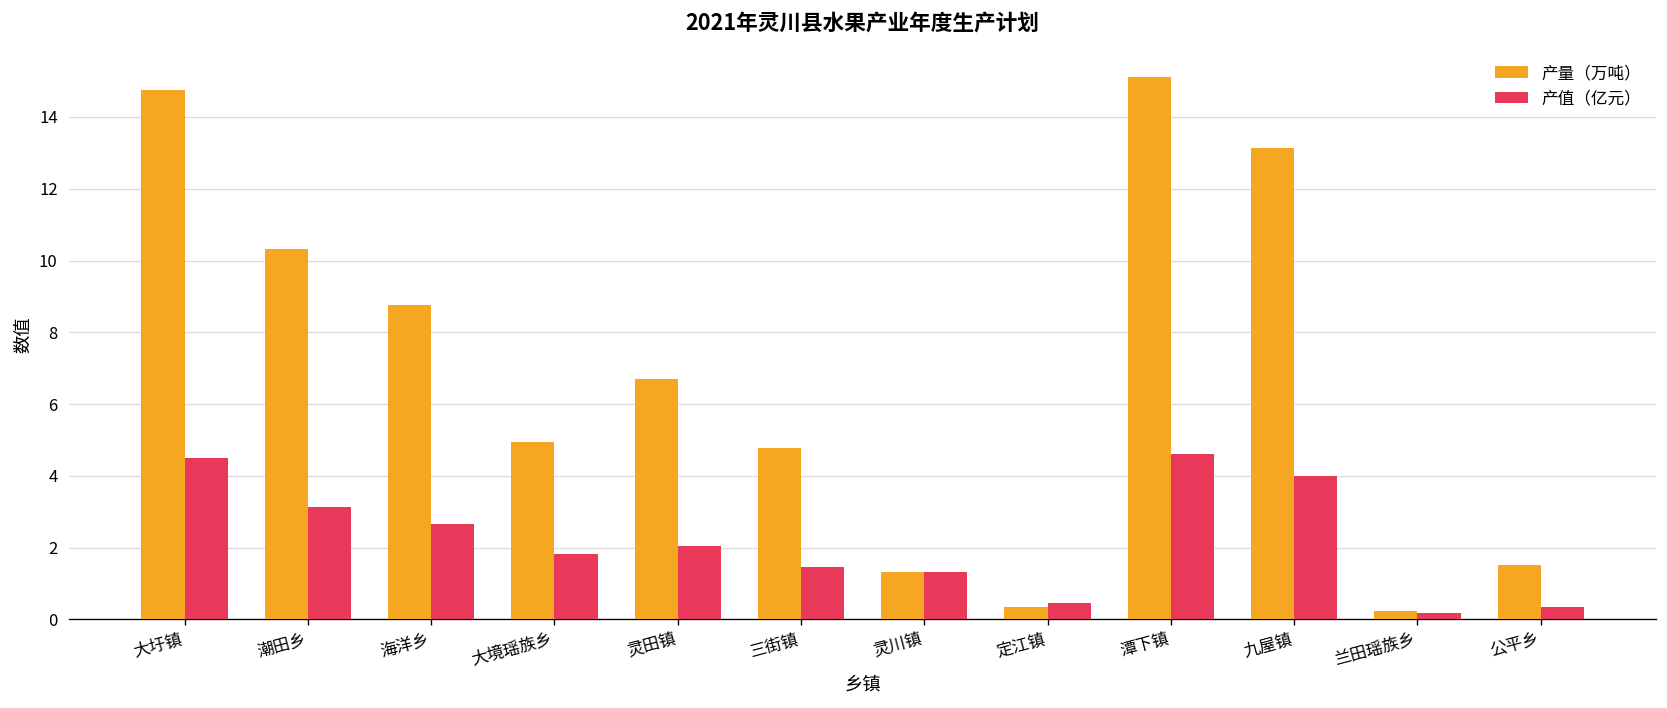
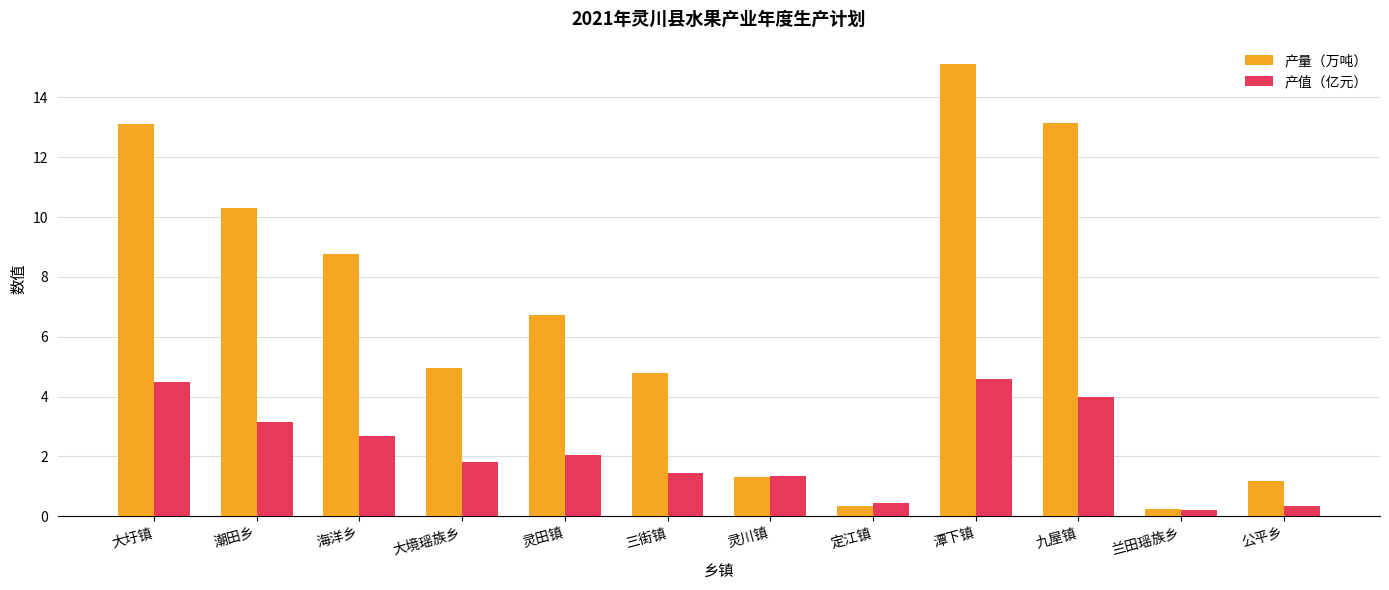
  {
    "产量（万吨）": {
-     "大圩镇": 14.8,
+     "大圩镇": 13.1,
      "潮田乡": 10.3,
      "海洋乡": 8.8,
      "大境瑶族乡": 4.9,
      "灵田镇": 6.7,
      "三街镇": 4.8,
      "灵川镇": 1.3,
      "定江镇": 0.4,
      "潭下镇": 15.1,
      "九屋镇": 13.1,
      "兰田瑶族乡": 0.2,
-     "公平乡": 1.5
+     "公平乡": 1.2
    },
    "产值（亿元）": {
      "大圩镇": 4.5,
      "潮田乡": 3.1,
      "海洋乡": 2.7,
      "大境瑶族乡": 1.8,
      "灵田镇": 2.0,
      "三街镇": 1.5,
      "灵川镇": 1.3,
      "定江镇": 0.5,
      "潭下镇": 4.6,
      "九屋镇": 4.0,
      "兰田瑶族乡": 0.2,
      "公平乡": 0.4
    }
  }
